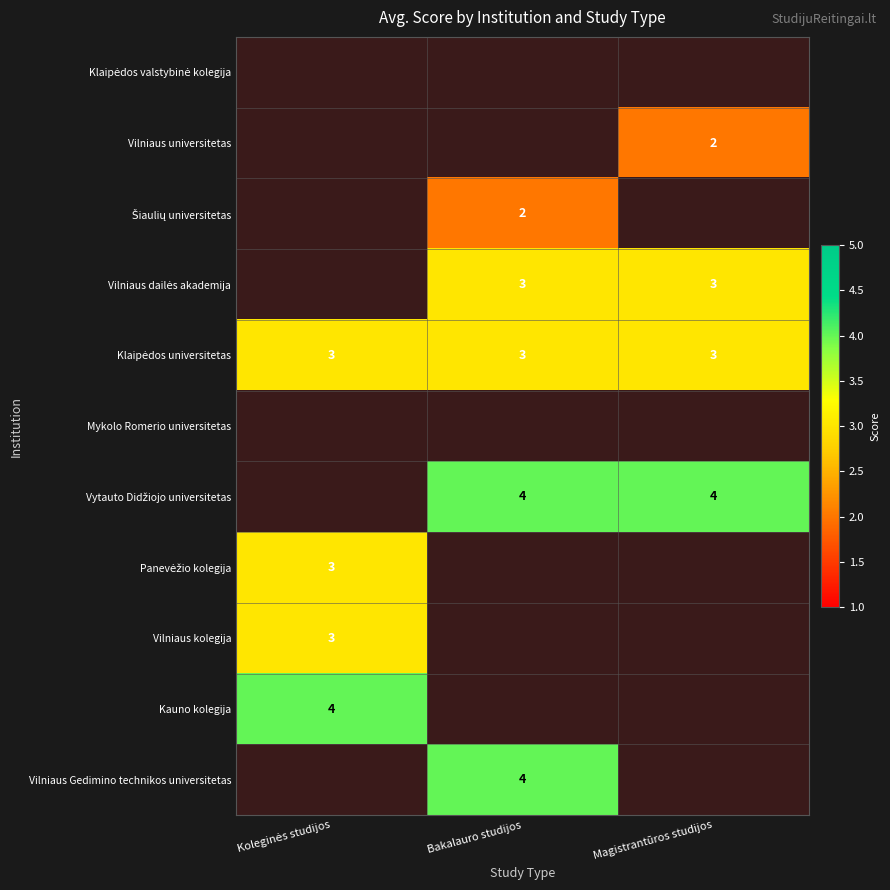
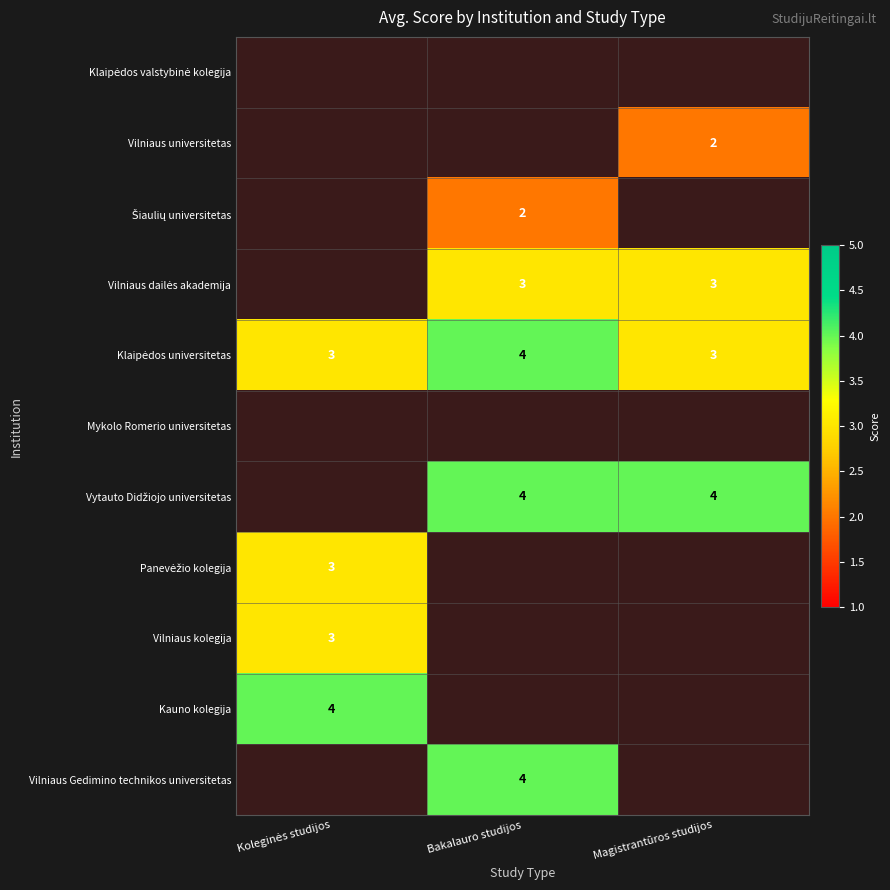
  {
    "Vilniaus universitetas": {
      "Magistrantūros studijos": 2
    },
    "Šiaulių universitetas": {
      "Bakalauro studijos": 2
    },
    "Vilniaus dailės akademija": {
      "Bakalauro studijos": 3,
      "Magistrantūros studijos": 3
    },
    "Klaipėdos universitetas": {
      "Koleginės studijos": 3,
-     "Bakalauro studijos": 3,
+     "Bakalauro studijos": 4,
      "Magistrantūros studijos": 3
    },
    "Vytauto Didžiojo universitetas": {
      "Bakalauro studijos": 4,
      "Magistrantūros studijos": 4
    },
    "Panevėžio kolegija": {
      "Koleginės studijos": 3
    },
    "Vilniaus kolegija": {
      "Koleginės studijos": 3
    },
    "Kauno kolegija": {
      "Koleginės studijos": 4
    },
    "Vilniaus Gedimino technikos universitetas": {
      "Bakalauro studijos": 4
    }
  }
